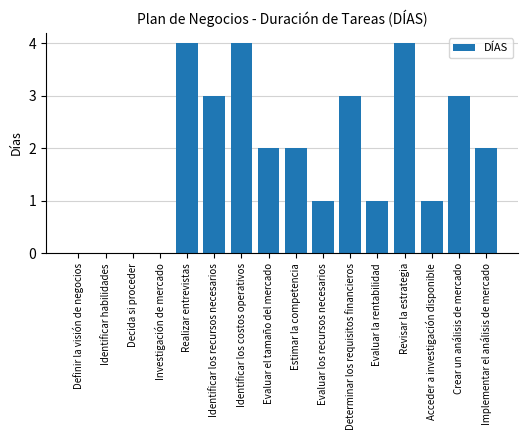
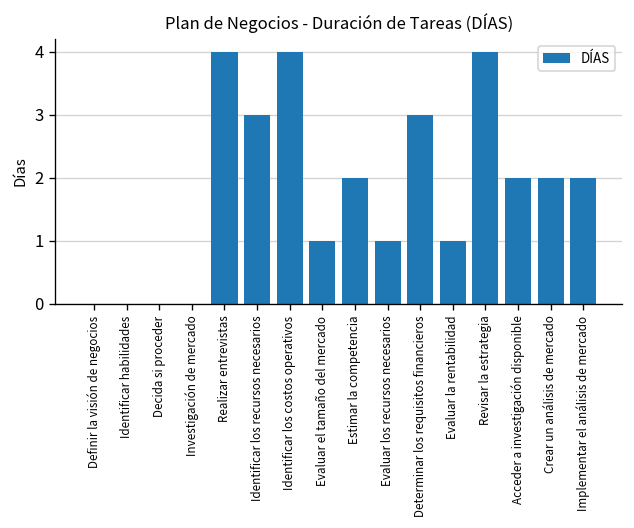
  {
    "Definir la visión de negocios": 0,
    "Identificar habilidades": 0,
    "Decida si proceder": 0,
    "Investigación de mercado": 0,
    "Realizar entrevistas": 4,
    "Identificar los recursos necesarios": 3,
    "Identificar los costos operativos": 4,
-   "Evaluar el tamaño del mercado": 2,
+   "Evaluar el tamaño del mercado": 1,
    "Estimar la competencia": 2,
    "Evaluar los recursos necesarios": 1,
    "Determinar los requisitos financieros": 3,
    "Evaluar la rentabilidad": 1,
    "Revisar la estrategia": 4,
-   "Acceder a investigación disponible": 1,
-   "Crear un análisis de mercado": 3,
+   "Acceder a investigación disponible": 2,
+   "Crear un análisis de mercado": 2,
    "Implementar el análisis de mercado": 2
  }
